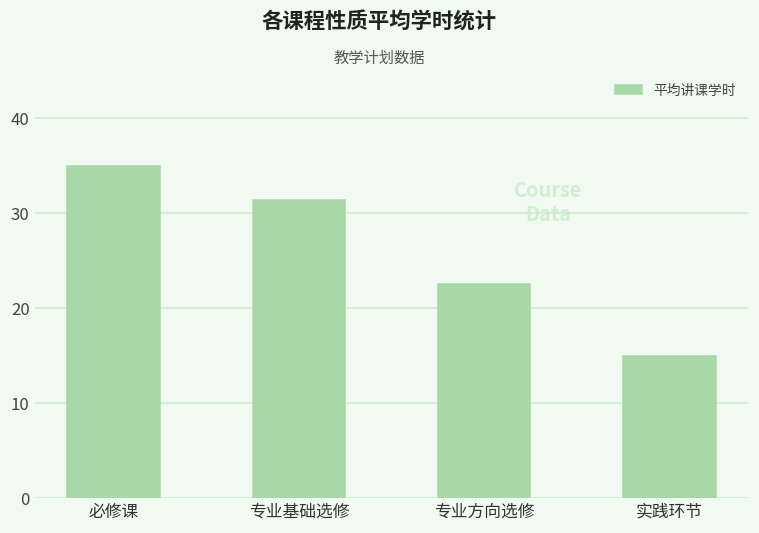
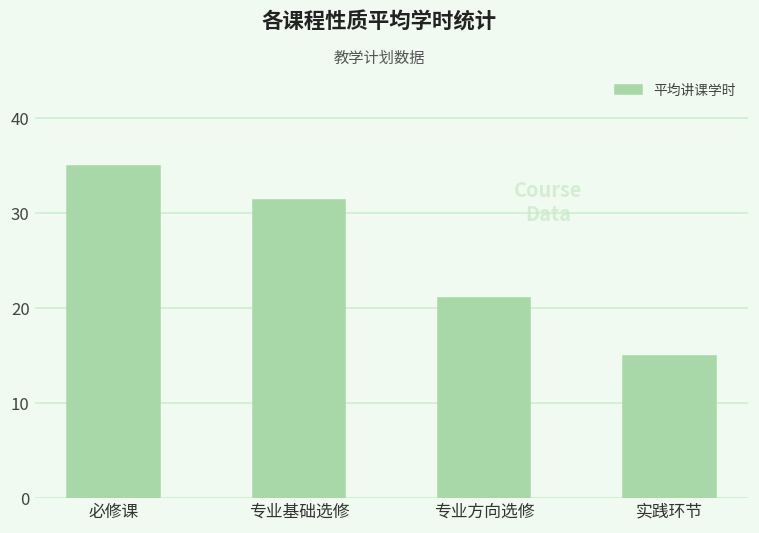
  {
    "必修课": 35,
    "专业基础选修": 31,
-   "专业方向选修": 23,
+   "专业方向选修": 21,
    "实践环节": 15
  }
